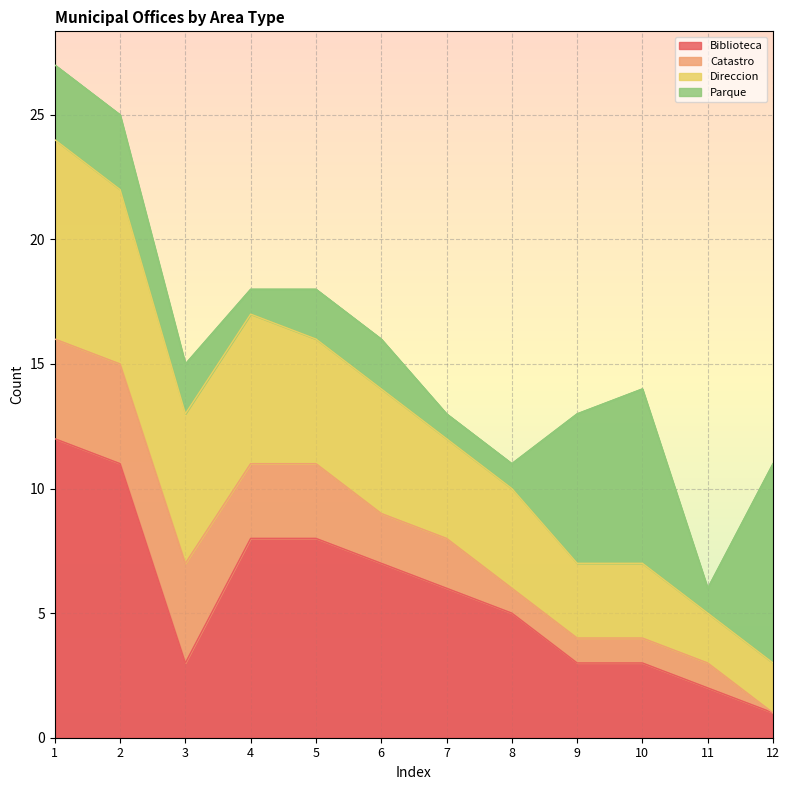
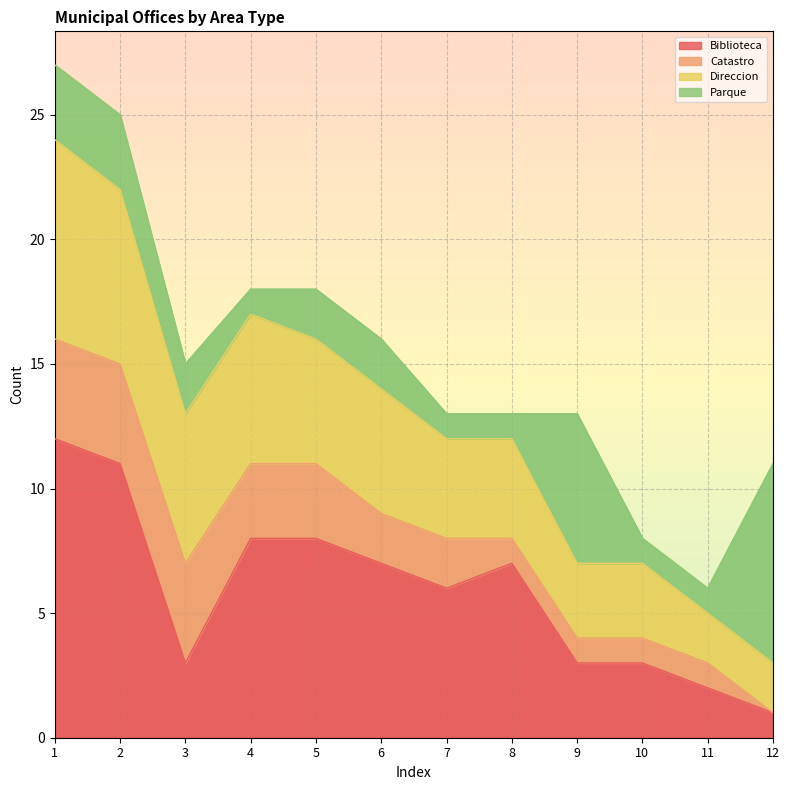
  {
    "Biblioteca": {
      "1": 12,
      "2": 11,
      "3": 3,
      "4": 8,
      "5": 8,
      "6": 7,
      "7": 6,
-     "8": 5,
+     "8": 7,
      "9": 3,
      "10": 3,
      "11": 2
    },
    "Parque": {
      "1": 3,
      "2": 3,
      "3": 2,
      "4": 1,
      "5": 2,
      "6": 2,
      "7": 1,
      "8": 1,
      "9": 6,
-     "10": 7,
+     "10": 1,
      "11": 1,
      "12": 8
    }
  }
